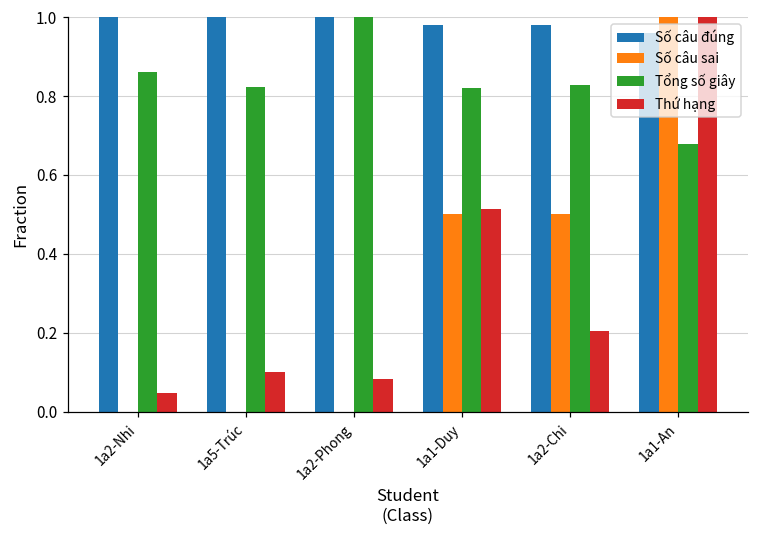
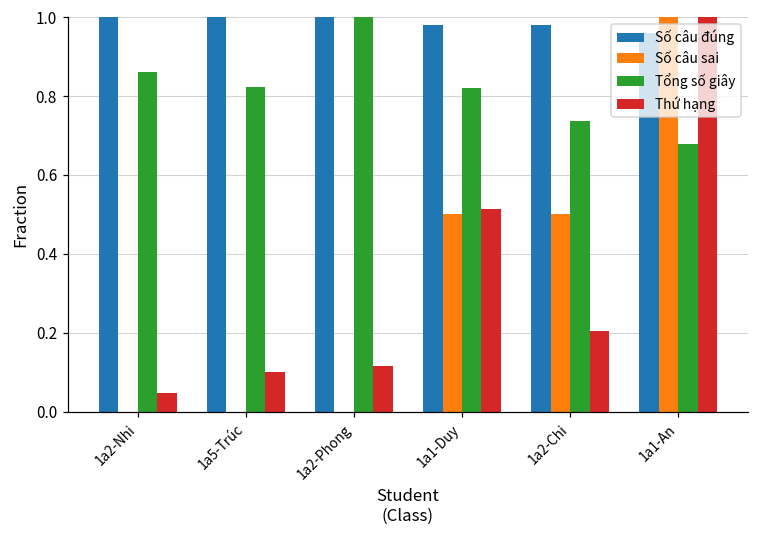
  {
    "Số câu đúng": {
      "1a2-Nhi": 1.00,
      "1a5-Trúc": 1.00,
      "1a2-Phong": 1.00,
      "1a1-Duy": 0.98,
      "1a2-Chi": 0.98
    },
    "Số câu sai": {
      "1a2-Nhi": 0.00,
      "1a5-Trúc": 0.00,
      "1a2-Phong": 0.00,
      "1a1-Duy": 0.50,
      "1a2-Chi": 0.50,
      "1a1-An": 1.00
    },
    "Tổng số giây": {
      "1a2-Nhi": 0.86,
      "1a5-Trúc": 0.82,
      "1a2-Phong": 1.00,
      "1a1-Duy": 0.82,
-     "1a2-Chi": 0.83,
+     "1a2-Chi": 0.74,
      "1a1-An": 0.68
    },
    "Thứ hạng": {
      "1a2-Nhi": 0.05,
      "1a5-Trúc": 0.10,
-     "1a2-Phong": 0.08,
+     "1a2-Phong": 0.12,
      "1a1-Duy": 0.51,
      "1a2-Chi": 0.21,
      "1a1-An": 1.00
    }
  }
